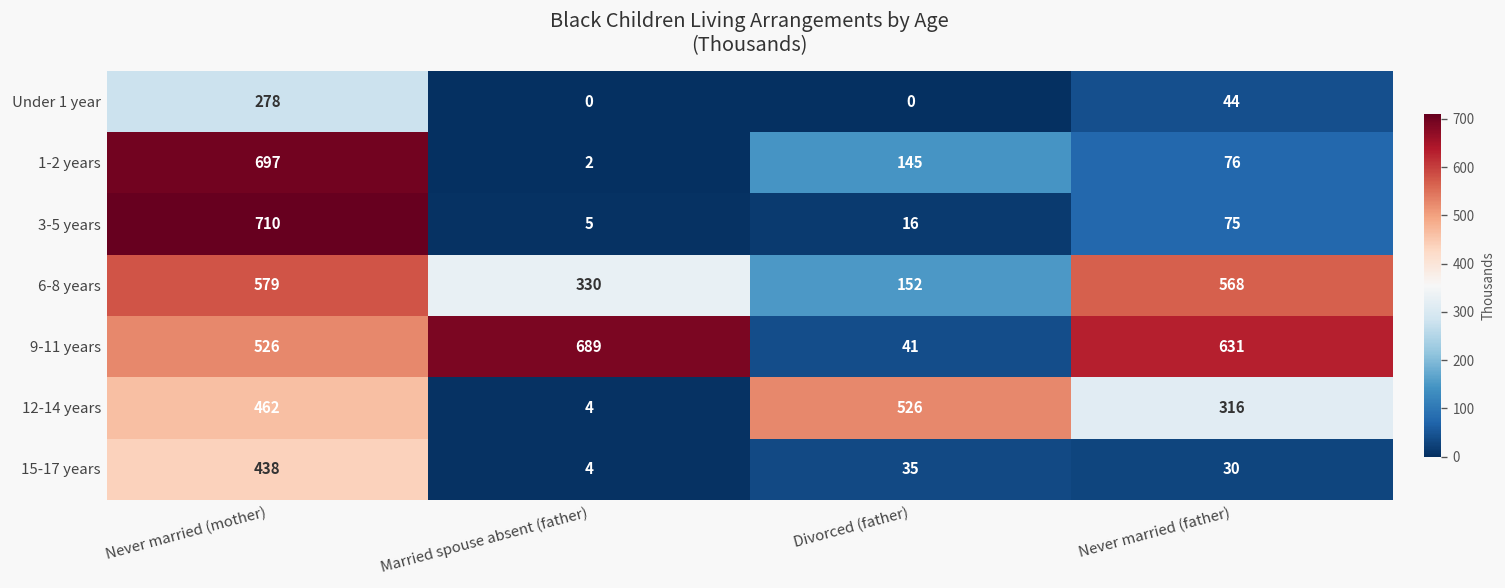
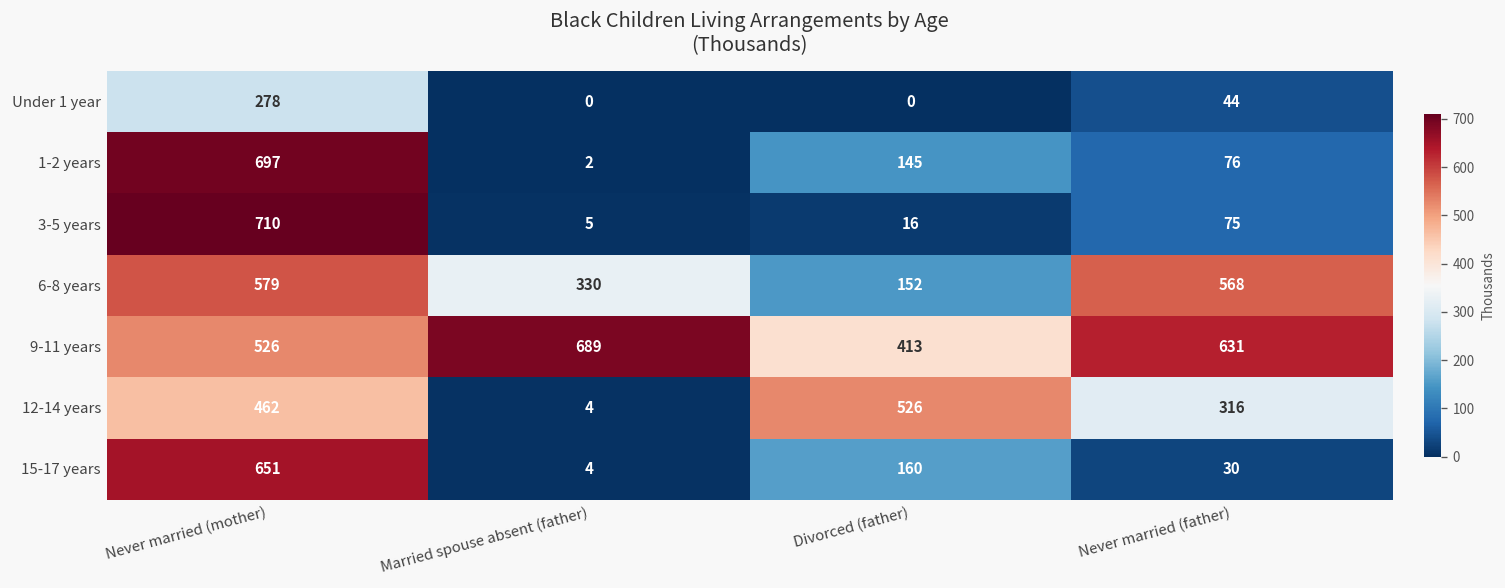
  {
    "Under 1 year": {
      "Never married (mother)": 278,
      "Married spouse absent (father)": 0,
      "Divorced (father)": 0,
      "Never married (father)": 44
    },
    "1-2 years": {
      "Never married (mother)": 697,
      "Married spouse absent (father)": 2,
      "Divorced (father)": 145,
      "Never married (father)": 76
    },
    "3-5 years": {
      "Never married (mother)": 710,
      "Married spouse absent (father)": 5,
      "Divorced (father)": 16,
      "Never married (father)": 75
    },
    "6-8 years": {
      "Never married (mother)": 579,
      "Married spouse absent (father)": 330,
      "Divorced (father)": 152,
      "Never married (father)": 568
    },
    "9-11 years": {
      "Never married (mother)": 526,
      "Married spouse absent (father)": 689,
-     "Divorced (father)": 41,
+     "Divorced (father)": 413,
      "Never married (father)": 631
    },
    "12-14 years": {
      "Never married (mother)": 462,
      "Married spouse absent (father)": 4,
      "Divorced (father)": 526,
      "Never married (father)": 316
    },
    "15-17 years": {
-     "Never married (mother)": 438,
+     "Never married (mother)": 651,
      "Married spouse absent (father)": 4,
-     "Divorced (father)": 35,
+     "Divorced (father)": 160,
      "Never married (father)": 30
    }
  }
